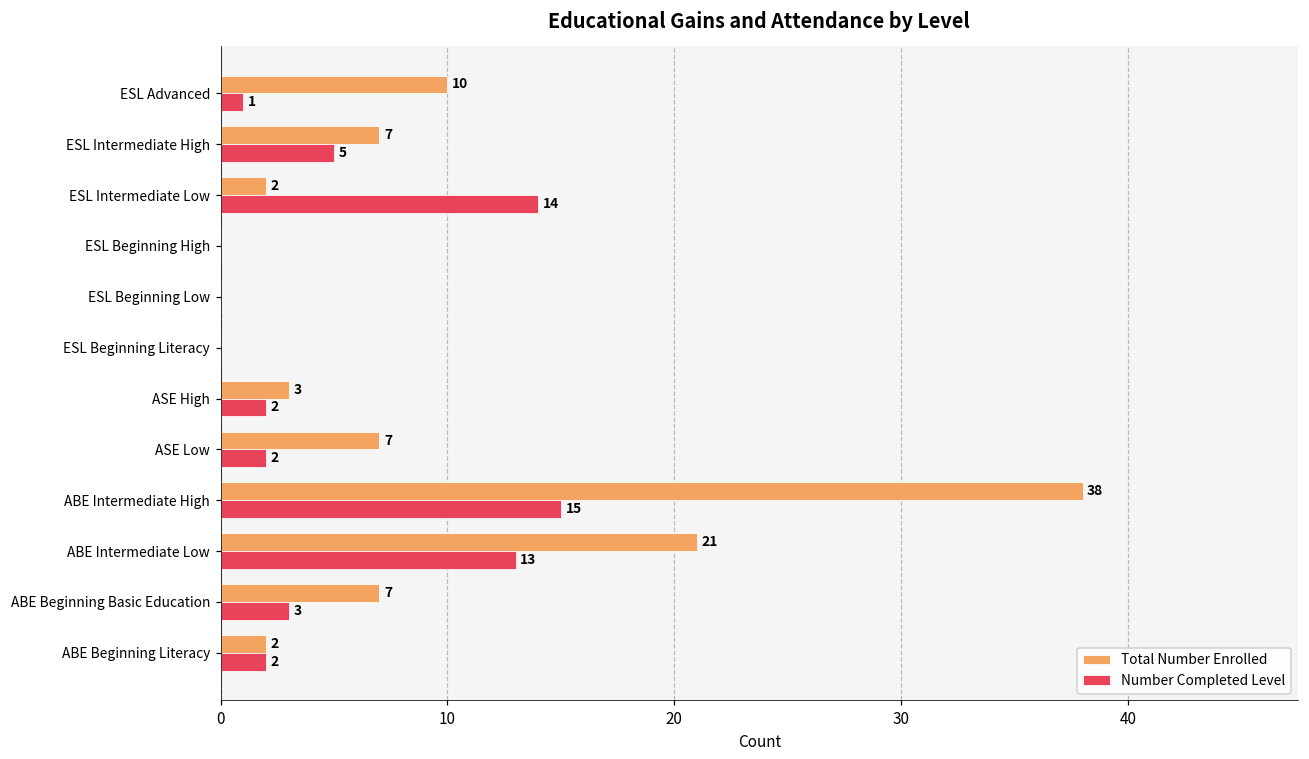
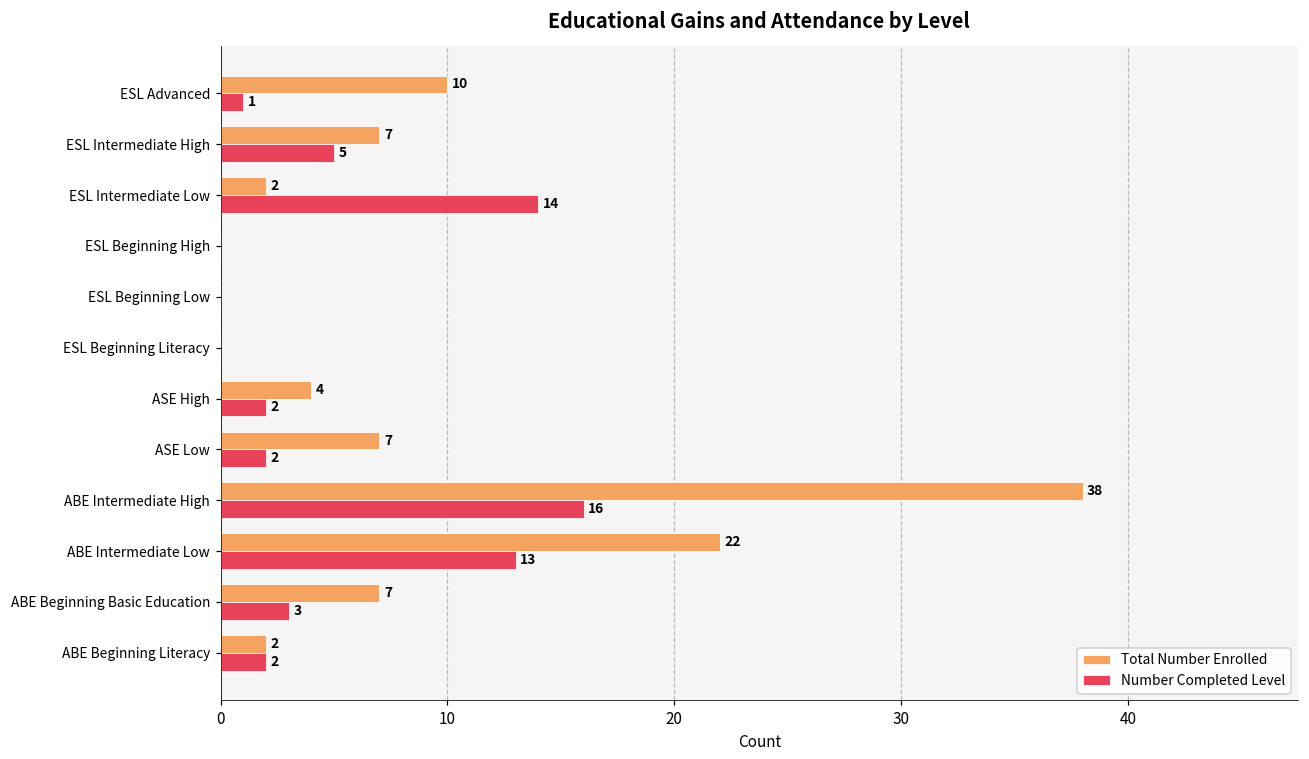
  {
    "Total Number Enrolled": {
      "ESL Advanced": 10,
      "ESL Intermediate High": 7,
      "ESL Intermediate Low": 2,
-     "ASE High": 3,
+     "ASE High": 4,
      "ASE Low": 7,
      "ABE Intermediate High": 38,
-     "ABE Intermediate Low": 21,
+     "ABE Intermediate Low": 22,
      "ABE Beginning Basic Education": 7,
      "ABE Beginning Literacy": 2
    },
    "Number Completed Level": {
      "ESL Advanced": 1,
      "ESL Intermediate High": 5,
      "ESL Intermediate Low": 14,
      "ASE High": 2,
      "ASE Low": 2,
-     "ABE Intermediate High": 15,
+     "ABE Intermediate High": 16,
      "ABE Intermediate Low": 13,
      "ABE Beginning Basic Education": 3,
      "ABE Beginning Literacy": 2
    }
  }
